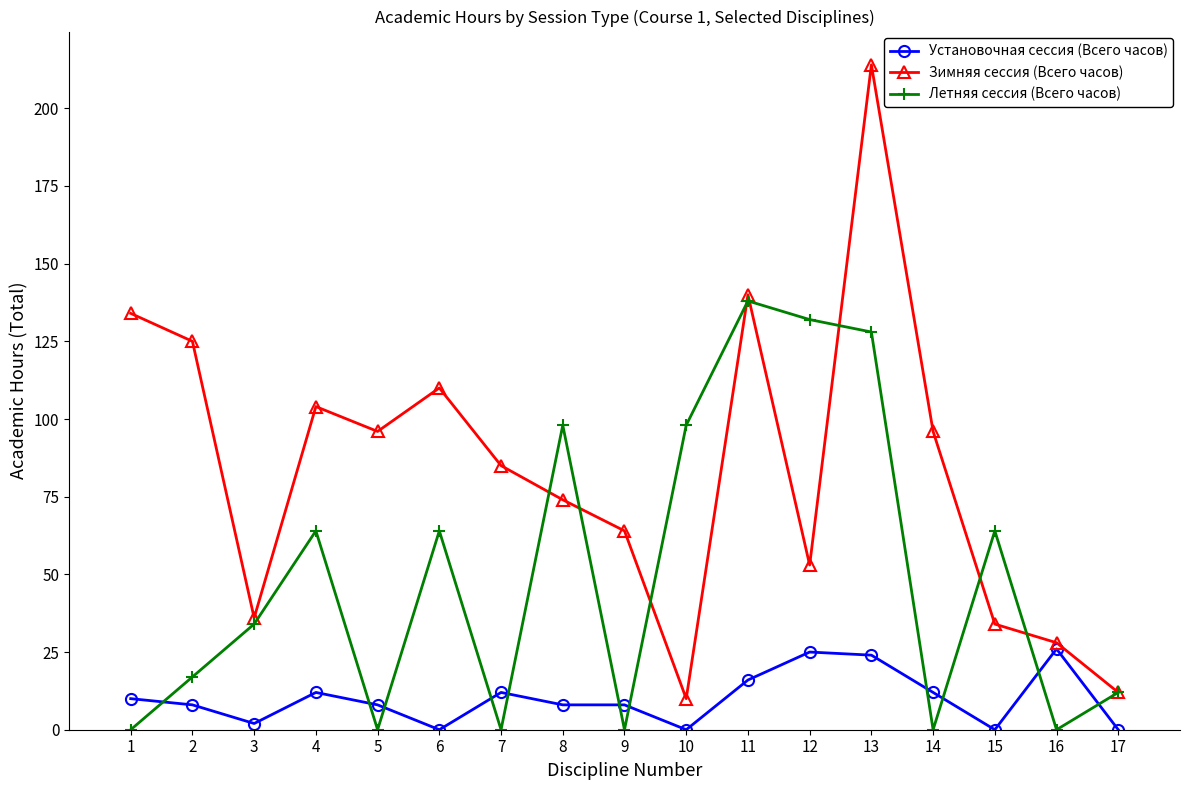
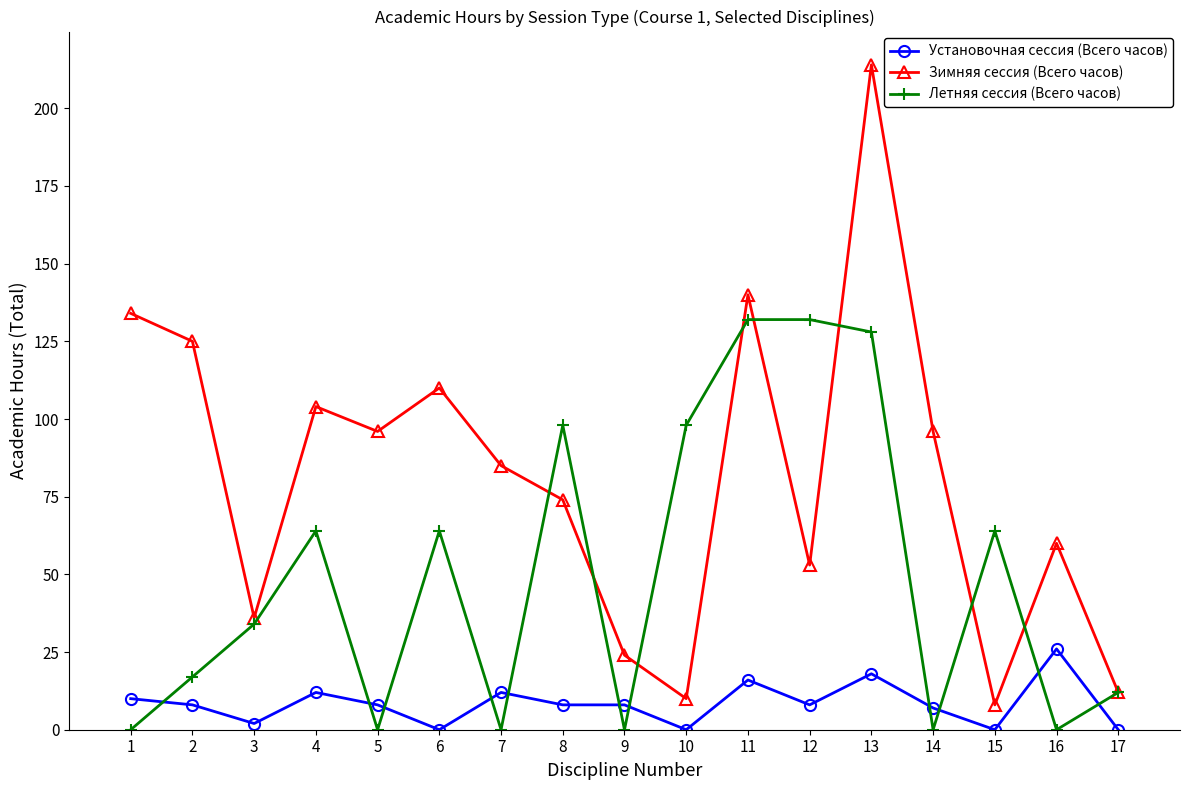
  {
    "Установочная сессия (Всего часов)": {
      "1": 10,
      "2": 8,
      "3": 2,
      "4": 12,
      "5": 8,
      "6": 0,
      "7": 12,
      "8": 8,
      "9": 8,
      "10": 0,
      "11": 16,
-     "12": 25,
-     "13": 24,
-     "14": 12,
+     "12": 8,
+     "13": 18,
+     "14": 7,
      "15": 0,
      "16": 26,
      "17": 0
    },
    "Зимняя сессия (Всего часов)": {
      "1": 134,
      "2": 125,
      "3": 36,
      "4": 104,
      "5": 96,
      "6": 110,
      "7": 85,
      "8": 74,
-     "9": 64,
+     "9": 24,
      "10": 10,
      "11": 140,
      "12": 53,
      "13": 214,
      "14": 96,
-     "15": 34,
-     "16": 28
+     "15": 8,
+     "16": 60
    },
    "Летняя сессия (Всего часов)": {
      "1": 0,
      "2": 17,
      "3": 34,
      "4": 64,
      "5": 0,
      "6": 64,
      "7": 0,
      "8": 98,
      "9": 0,
      "10": 98,
-     "11": 138,
+     "11": 132,
      "12": 132,
      "13": 128,
      "14": 0,
      "15": 64,
      "16": 0
    }
  }
